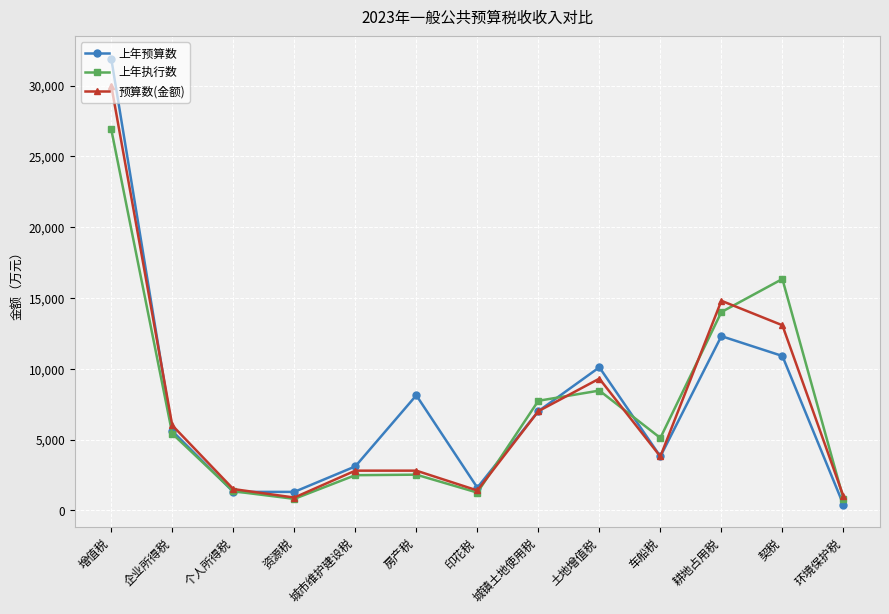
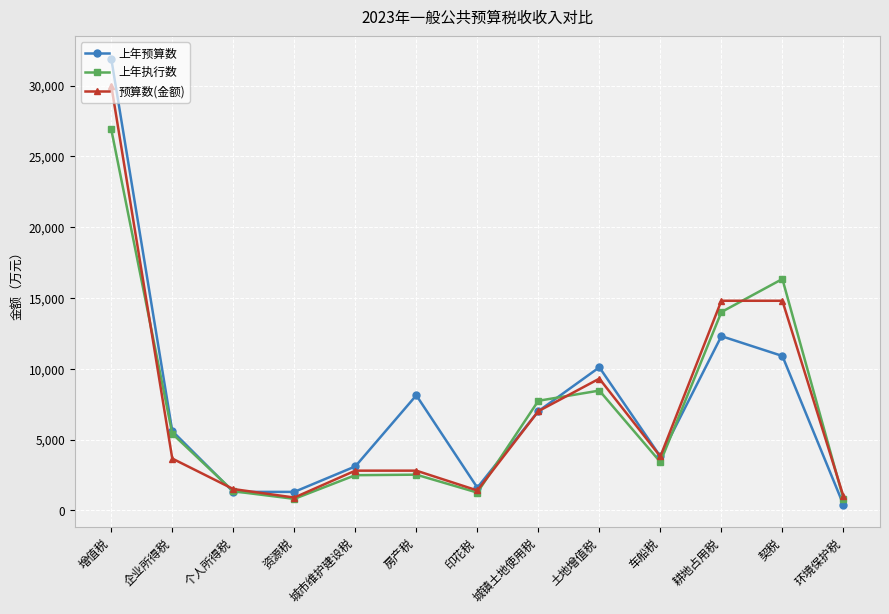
  {
    "上年预算数": {
      "企业所得税": "5,600",
      "资源税": "1,300",
      "城市维护建设税": "3,100",
      "房产税": "8,100",
      "印花税": "1,600",
      "土地增值税": "10,100",
      "耕地占用税": "12,300",
      "契税": "10,900",
      "环境保护税": "400"
    },
    "上年执行数": {
      "增值税": "26,900",
      "企业所得税": "5,400",
      "城市维护建设税": "2,500",
      "房产税": "2,500",
      "城镇土地使用税": "7,700",
      "土地增值税": "8,500",
-     "车船税": "5,100",
+     "车船税": "3,400",
      "耕地占用税": "14,000",
      "契税": "16,300",
      "环境保护税": "800"
    },
    "预算数(金额)": {
-     "企业所得税": "6,000",
+     "企业所得税": "3,700",
      "城市维护建设税": "2,800",
      "房产税": "2,800",
      "土地增值税": "9,300",
      "耕地占用税": "14,800",
-     "契税": "13,100",
+     "契税": "14,800",
      "环境保护税": "1,000"
    }
  }
